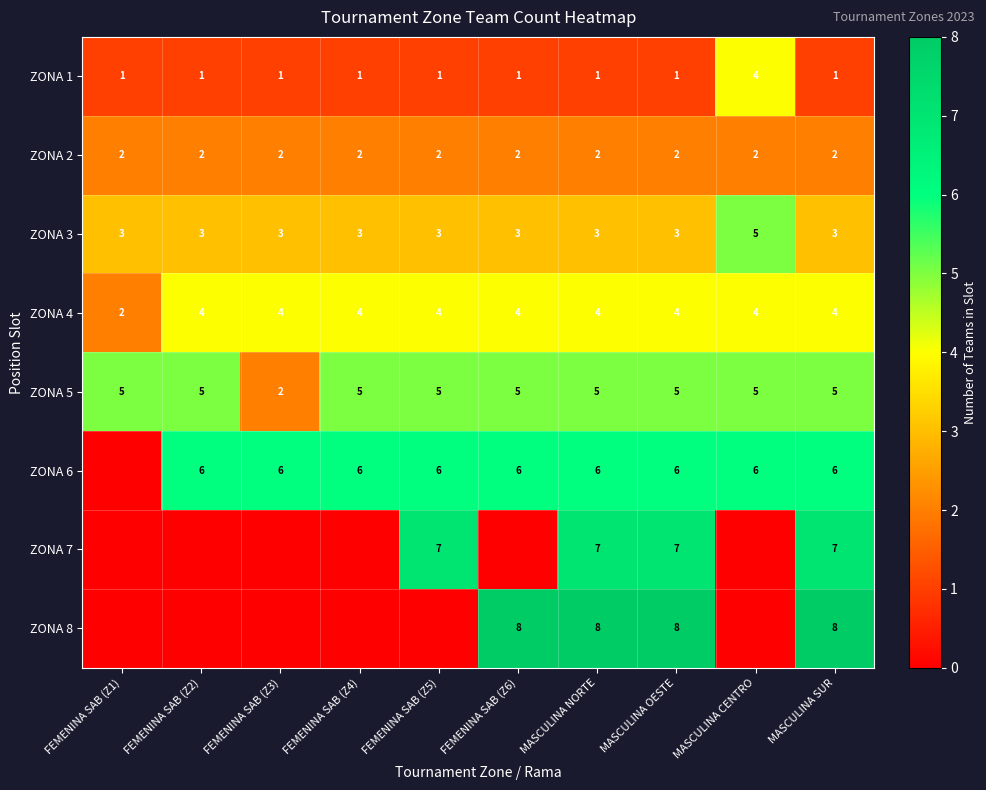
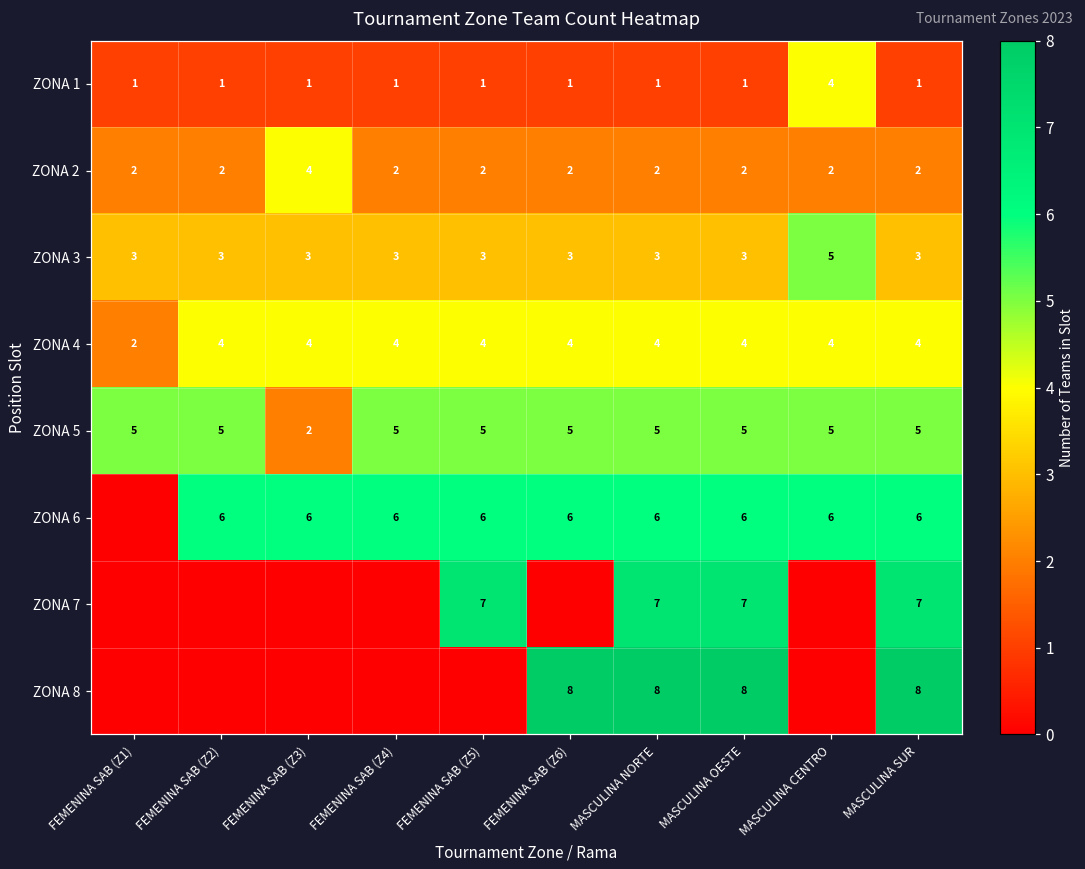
  {
    "ZONA 1": {
      "FEMENINA SAB (Z1)": 1,
      "FEMENINA SAB (Z2)": 1,
      "FEMENINA SAB (Z3)": 1,
      "FEMENINA SAB (Z4)": 1,
      "FEMENINA SAB (Z5)": 1,
      "FEMENINA SAB (Z6)": 1,
      "MASCULINA NORTE": 1,
      "MASCULINA OESTE": 1,
      "MASCULINA CENTRO": 4,
      "MASCULINA SUR": 1
    },
    "ZONA 2": {
      "FEMENINA SAB (Z1)": 2,
      "FEMENINA SAB (Z2)": 2,
-     "FEMENINA SAB (Z3)": 2,
+     "FEMENINA SAB (Z3)": 4,
      "FEMENINA SAB (Z4)": 2,
      "FEMENINA SAB (Z5)": 2,
      "FEMENINA SAB (Z6)": 2,
      "MASCULINA NORTE": 2,
      "MASCULINA OESTE": 2,
      "MASCULINA CENTRO": 2,
      "MASCULINA SUR": 2
    },
    "ZONA 3": {
      "FEMENINA SAB (Z1)": 3,
      "FEMENINA SAB (Z2)": 3,
      "FEMENINA SAB (Z3)": 3,
      "FEMENINA SAB (Z4)": 3,
      "FEMENINA SAB (Z5)": 3,
      "FEMENINA SAB (Z6)": 3,
      "MASCULINA NORTE": 3,
      "MASCULINA OESTE": 3,
      "MASCULINA CENTRO": 5,
      "MASCULINA SUR": 3
    },
    "ZONA 4": {
      "FEMENINA SAB (Z1)": 2,
      "FEMENINA SAB (Z2)": 4,
      "FEMENINA SAB (Z3)": 4,
      "FEMENINA SAB (Z4)": 4,
      "FEMENINA SAB (Z5)": 4,
      "FEMENINA SAB (Z6)": 4,
      "MASCULINA NORTE": 4,
      "MASCULINA OESTE": 4,
      "MASCULINA CENTRO": 4,
      "MASCULINA SUR": 4
    },
    "ZONA 5": {
      "FEMENINA SAB (Z1)": 5,
      "FEMENINA SAB (Z2)": 5,
      "FEMENINA SAB (Z3)": 2,
      "FEMENINA SAB (Z4)": 5,
      "FEMENINA SAB (Z5)": 5,
      "FEMENINA SAB (Z6)": 5,
      "MASCULINA NORTE": 5,
      "MASCULINA OESTE": 5,
      "MASCULINA CENTRO": 5,
      "MASCULINA SUR": 5
    },
    "ZONA 6": {
      "FEMENINA SAB (Z2)": 6,
      "FEMENINA SAB (Z3)": 6,
      "FEMENINA SAB (Z4)": 6,
      "FEMENINA SAB (Z5)": 6,
      "FEMENINA SAB (Z6)": 6,
      "MASCULINA NORTE": 6,
      "MASCULINA OESTE": 6,
      "MASCULINA CENTRO": 6,
      "MASCULINA SUR": 6
    },
    "ZONA 7": {
      "FEMENINA SAB (Z5)": 7,
      "MASCULINA NORTE": 7,
      "MASCULINA OESTE": 7,
      "MASCULINA SUR": 7
    },
    "ZONA 8": {
      "FEMENINA SAB (Z6)": 8,
      "MASCULINA NORTE": 8,
      "MASCULINA OESTE": 8,
      "MASCULINA SUR": 8
    }
  }
